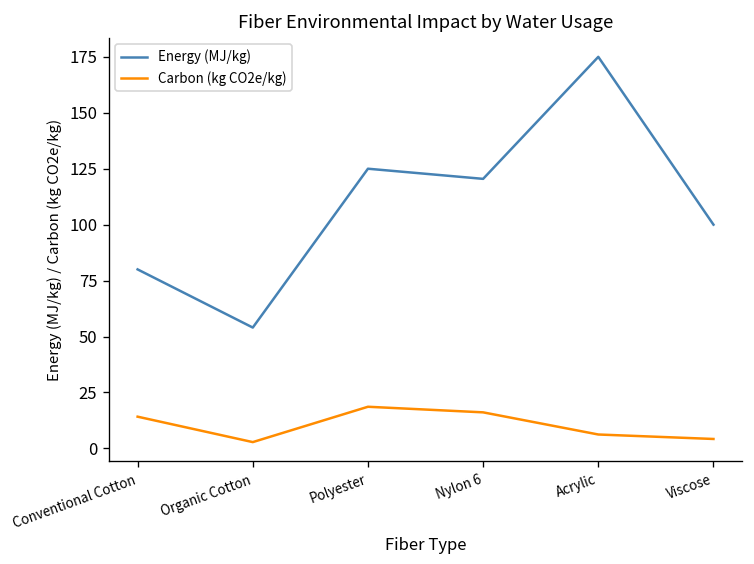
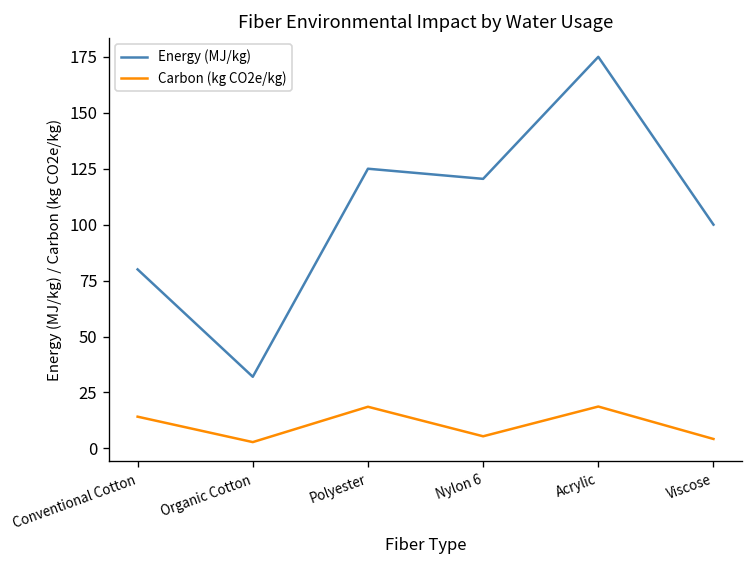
  {
    "Energy (MJ/kg)": {
      "Conventional Cotton": 80,
-     "Organic Cotton": 54,
+     "Organic Cotton": 32,
      "Polyester": 125,
      "Nylon 6": 120,
      "Acrylic": 175,
      "Viscose": 100
    },
    "Carbon (kg CO2e/kg)": {
      "Conventional Cotton": 14,
      "Organic Cotton": 3,
      "Polyester": 19,
-     "Nylon 6": 16,
-     "Acrylic": 6,
+     "Nylon 6": 5,
+     "Acrylic": 19,
      "Viscose": 4
    }
  }
